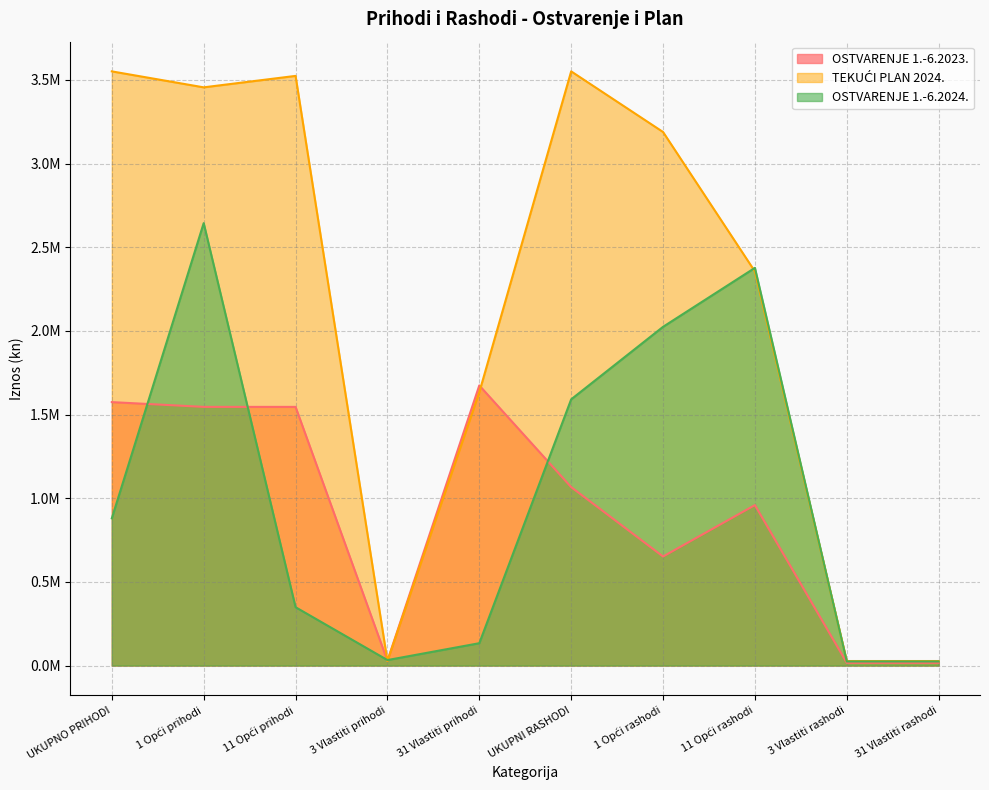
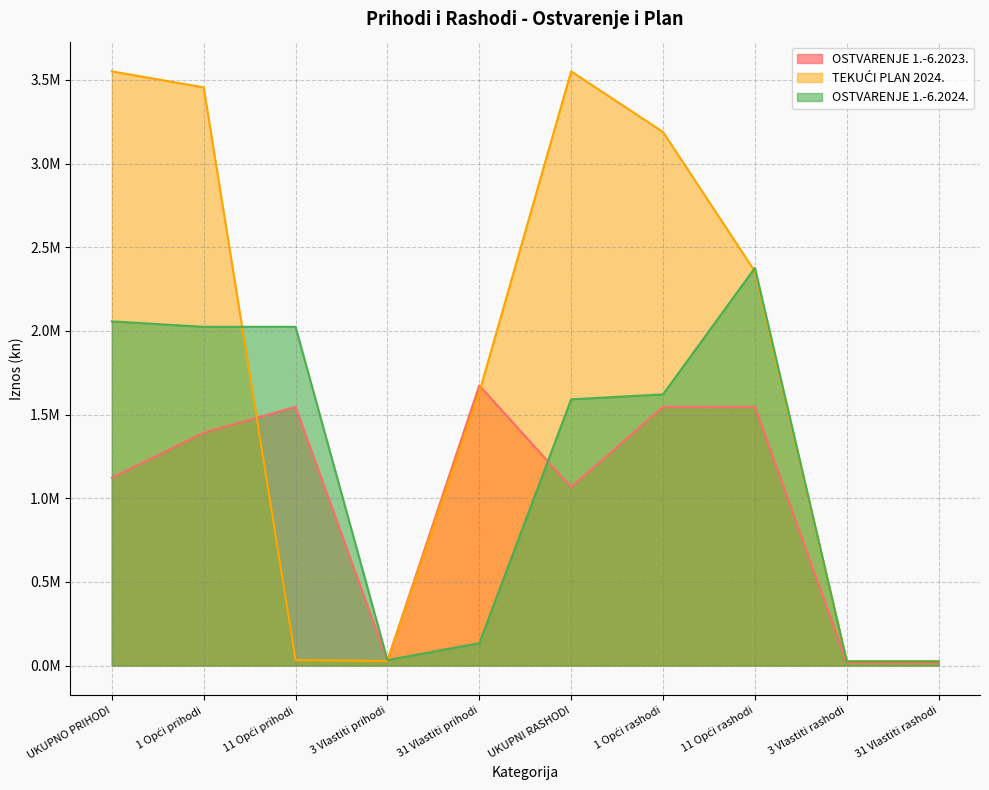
  {
    "OSTVARENJE 1.-6.2023.": {
-     "UKUPNO PRIHODI": 1570000,
-     "1 Opći prihodi": 1550000,
+     "UKUPNO PRIHODI": 1120000,
+     "1 Opći prihodi": 1390000,
      "11 Opći prihodi": 1550000,
      "31 Vlastiti prihodi": 1670000,
      "UKUPNI RASHODI": 1070000,
-     "1 Opći rashodi": 650000,
-     "11 Opći rashodi": 960000
+     "1 Opći rashodi": 1550000,
+     "11 Opći rashodi": 1550000
    },
    "TEKUĆI PLAN 2024.": {
      "UKUPNO PRIHODI": 3550000,
      "1 Opći prihodi": 3460000,
-     "11 Opći prihodi": 3520000,
+     "11 Opći prihodi": 30000,
      "31 Vlastiti prihodi": 1630000,
      "UKUPNI RASHODI": 3550000,
      "1 Opći rashodi": 3190000,
      "11 Opći rashodi": 2360000
    },
    "OSTVARENJE 1.-6.2024.": {
-     "UKUPNO PRIHODI": 880000,
-     "1 Opći prihodi": 2640000,
-     "11 Opći prihodi": 350000,
+     "UKUPNO PRIHODI": 2060000,
+     "1 Opći prihodi": 2020000,
+     "11 Opći prihodi": 2020000,
      "31 Vlastiti prihodi": 130000,
      "UKUPNI RASHODI": 1590000,
-     "1 Opći rashodi": 2020000,
+     "1 Opći rashodi": 1620000,
      "11 Opći rashodi": 2380000
    }
  }
